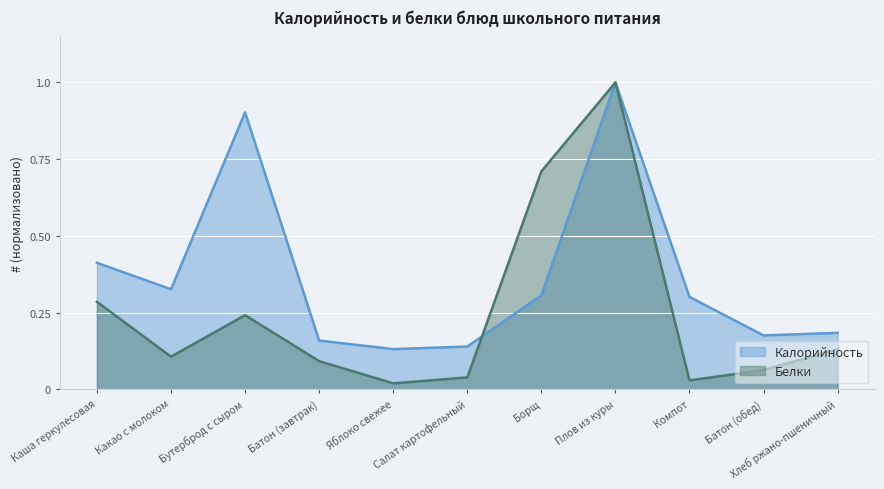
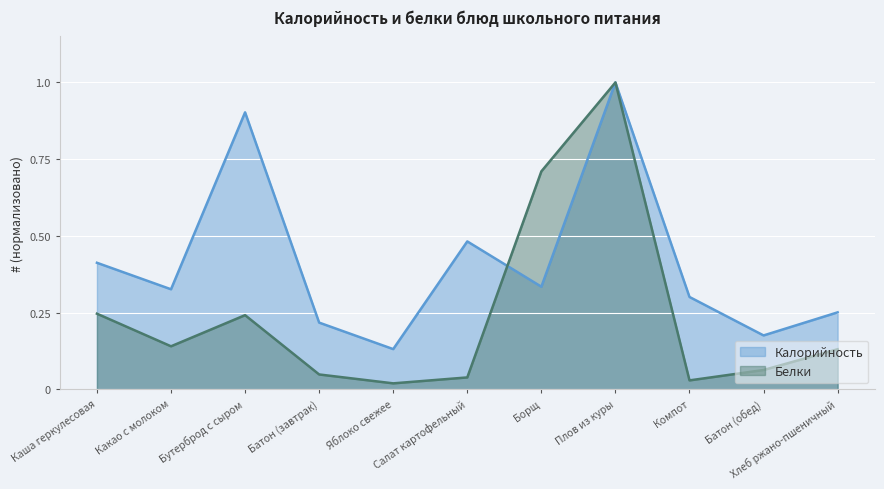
  {
    "Калорийность": {
      "Каша геркулесовая": 0.41,
      "Какао с молоком": 0.33,
      "Бутерброд с сыром": 0.90,
-     "Батон (завтрак)": 0.16,
+     "Батон (завтрак)": 0.22,
      "Яблоко свежее": 0.13,
-     "Салат картофельный": 0.14,
-     "Борщ": 0.31,
+     "Салат картофельный": 0.48,
+     "Борщ": 0.33,
      "Компот": 0.30,
      "Батон (обед)": 0.18,
-     "Хлеб ржано-пшеничный": 0.18
+     "Хлеб ржано-пшеничный": 0.25
    },
    "Белки": {
-     "Каша геркулесовая": 0.29,
-     "Какао с молоком": 0.11,
+     "Каша геркулесовая": 0.25,
+     "Какао с молоком": 0.14,
      "Бутерброд с сыром": 0.24,
-     "Батон (завтрак)": 0.09,
+     "Батон (завтрак)": 0.05,
      "Яблоко свежее": 0.02,
      "Салат картофельный": 0.04,
      "Борщ": 0.71,
      "Компот": 0.03
    }
  }
